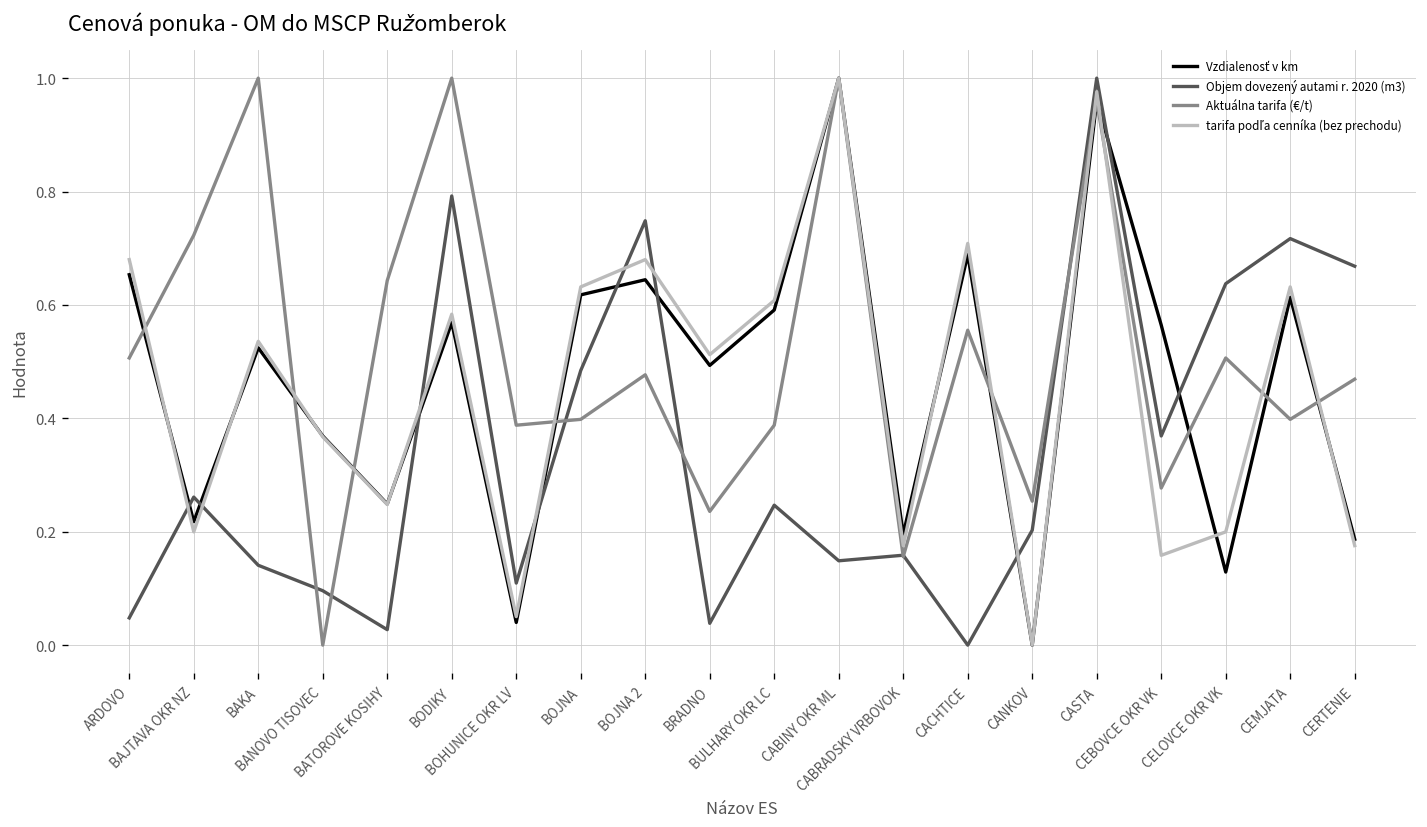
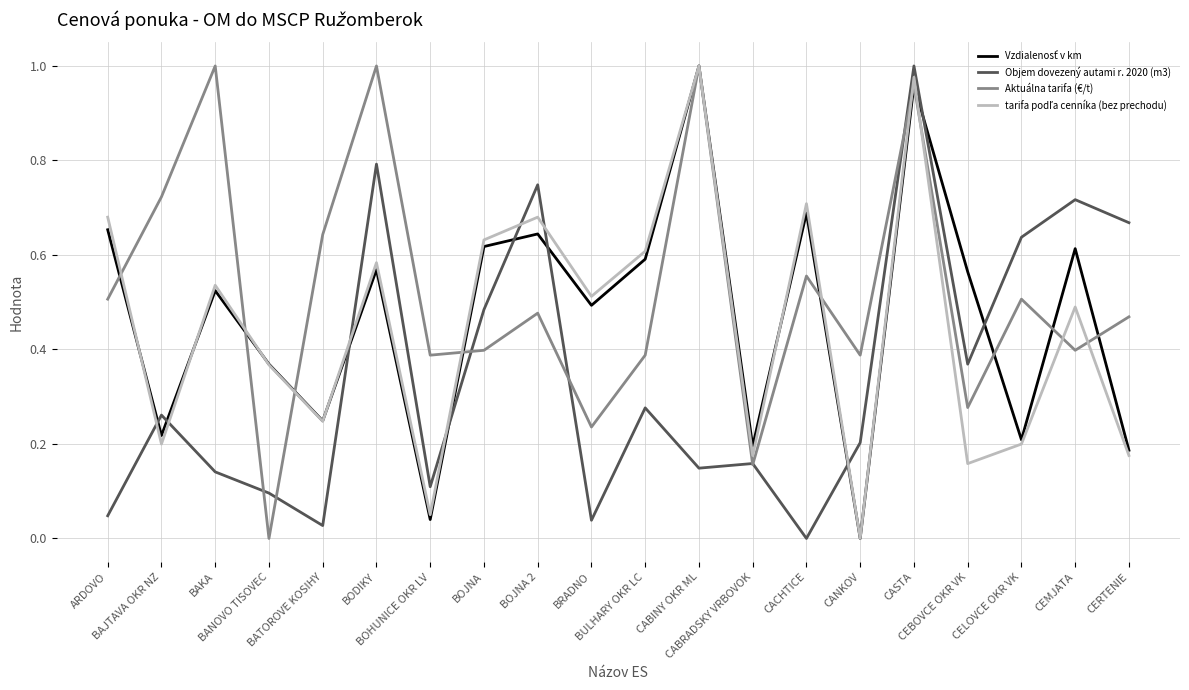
  {
    "Vzdialenosť v km": {
      "ARDOVO": 0.65,
      "BAJTAVA OKR NZ": 0.22,
      "BAKA": 0.52,
      "BODIKY": 0.57,
      "BOHUNICE OKR LV": 0.04,
      "BOJNA": 0.62,
      "BOJNA 2": 0.64,
      "BRADNO": 0.49,
      "BULHARY OKR LC": 0.59,
      "CABRADSKY VRBOVOK": 0.20,
      "CACHTICE": 0.69,
      "CEBOVCE OKR VK": 0.56,
-     "CELOVCE OKR VK": 0.13,
+     "CELOVCE OKR VK": 0.21,
      "CEMJATA": 0.61,
      "CERTENIE": 0.19
    },
    "Objem dovezený autami r. 2020 (m3)": {
      "ARDOVO": 0.05,
      "BAJTAVA OKR NZ": 0.26,
      "BAKA": 0.14,
      "BANOVO TISOVEC": 0.10,
      "BATOROVE KOSIHY": 0.03,
      "BODIKY": 0.79,
      "BOHUNICE OKR LV": 0.11,
      "BOJNA": 0.48,
      "BOJNA 2": 0.75,
      "BRADNO": 0.04,
-     "BULHARY OKR LC": 0.25,
+     "BULHARY OKR LC": 0.28,
      "CABINY OKR ML": 0.15,
      "CACHTICE": 0.00,
      "CANKOV": 0.20,
      "CASTA": 1.00,
      "CEBOVCE OKR VK": 0.37,
      "CELOVCE OKR VK": 0.64,
      "CEMJATA": 0.72,
      "CERTENIE": 0.67
    },
    "Aktuálna tarifa (€/t)": {
      "ARDOVO": 0.51,
      "BAJTAVA OKR NZ": 0.72,
      "BAKA": 1.00,
      "BANOVO TISOVEC": 0.00,
      "BATOROVE KOSIHY": 0.64,
      "BODIKY": 1.00,
      "BOHUNICE OKR LV": 0.39,
      "BOJNA": 0.40,
      "BOJNA 2": 0.48,
      "BRADNO": 0.24,
      "BULHARY OKR LC": 0.39,
      "CACHTICE": 0.56,
-     "CANKOV": 0.25,
+     "CANKOV": 0.39,
      "CEBOVCE OKR VK": 0.28,
      "CELOVCE OKR VK": 0.51,
      "CEMJATA": 0.40,
      "CERTENIE": 0.47
    },
    "tarifa podľa cenníka (bez prechodu)": {
      "ARDOVO": 0.68,
      "BAJTAVA OKR NZ": 0.20,
      "BAKA": 0.54,
      "BODIKY": 0.58,
      "BOHUNICE OKR LV": 0.05,
      "BOJNA": 0.63,
      "BOJNA 2": 0.68,
      "BRADNO": 0.51,
      "BULHARY OKR LC": 0.61,
      "CABRADSKY VRBOVOK": 0.18,
      "CACHTICE": 0.71,
      "CASTA": 0.98,
      "CEBOVCE OKR VK": 0.16,
      "CELOVCE OKR VK": 0.20,
-     "CEMJATA": 0.63,
+     "CEMJATA": 0.49,
      "CERTENIE": 0.18
    }
  }
